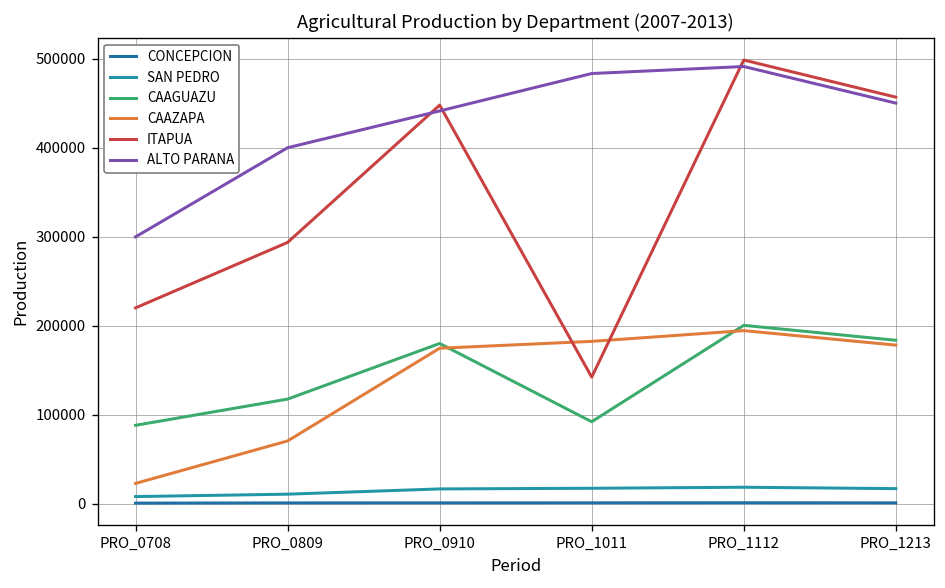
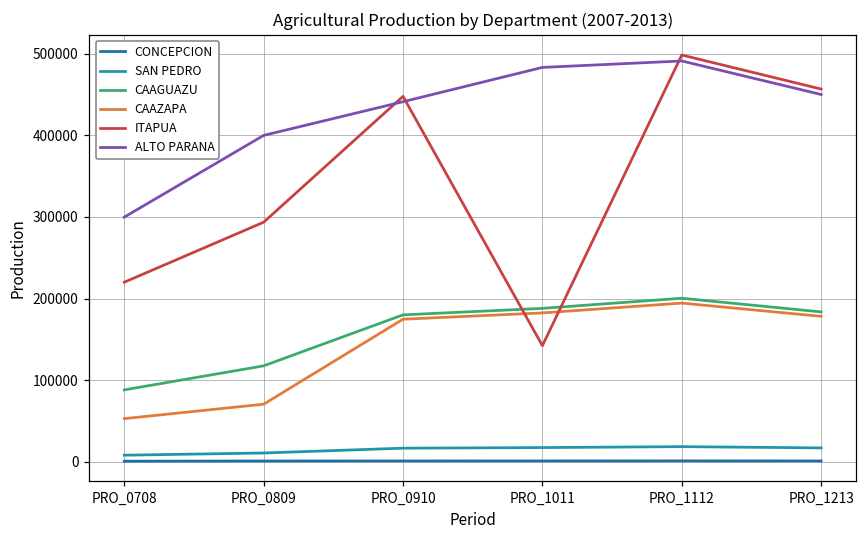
  {
    "CAAGUAZU": {
      "PRO_0708": 90000,
      "PRO_0809": 120000,
      "PRO_0910": 180000,
-     "PRO_1011": 90000,
+     "PRO_1011": 190000,
      "PRO_1112": 200000,
      "PRO_1213": 180000
    },
    "CAAZAPA": {
-     "PRO_0708": 20000,
+     "PRO_0708": 50000,
      "PRO_0809": 70000,
      "PRO_0910": 170000,
      "PRO_1011": 180000,
      "PRO_1112": 190000,
      "PRO_1213": 180000
    },
    "ITAPUA": {
      "PRO_0708": 220000,
      "PRO_0809": 290000,
      "PRO_0910": 450000,
      "PRO_1011": 140000,
      "PRO_1112": 500000,
      "PRO_1213": 460000
    },
    "ALTO PARANA": {
      "PRO_0708": 300000,
      "PRO_0809": 400000,
      "PRO_0910": 440000,
      "PRO_1011": 480000,
      "PRO_1112": 490000,
      "PRO_1213": 450000
    }
  }
